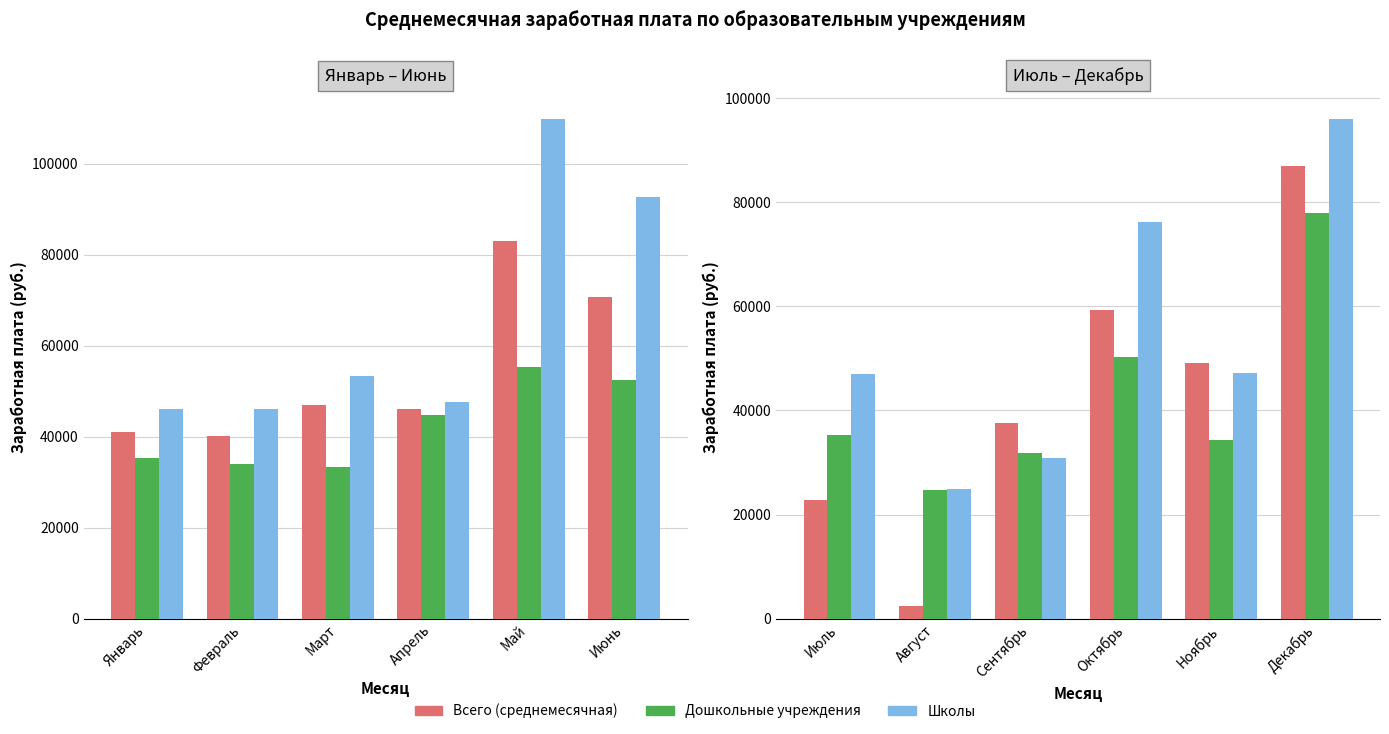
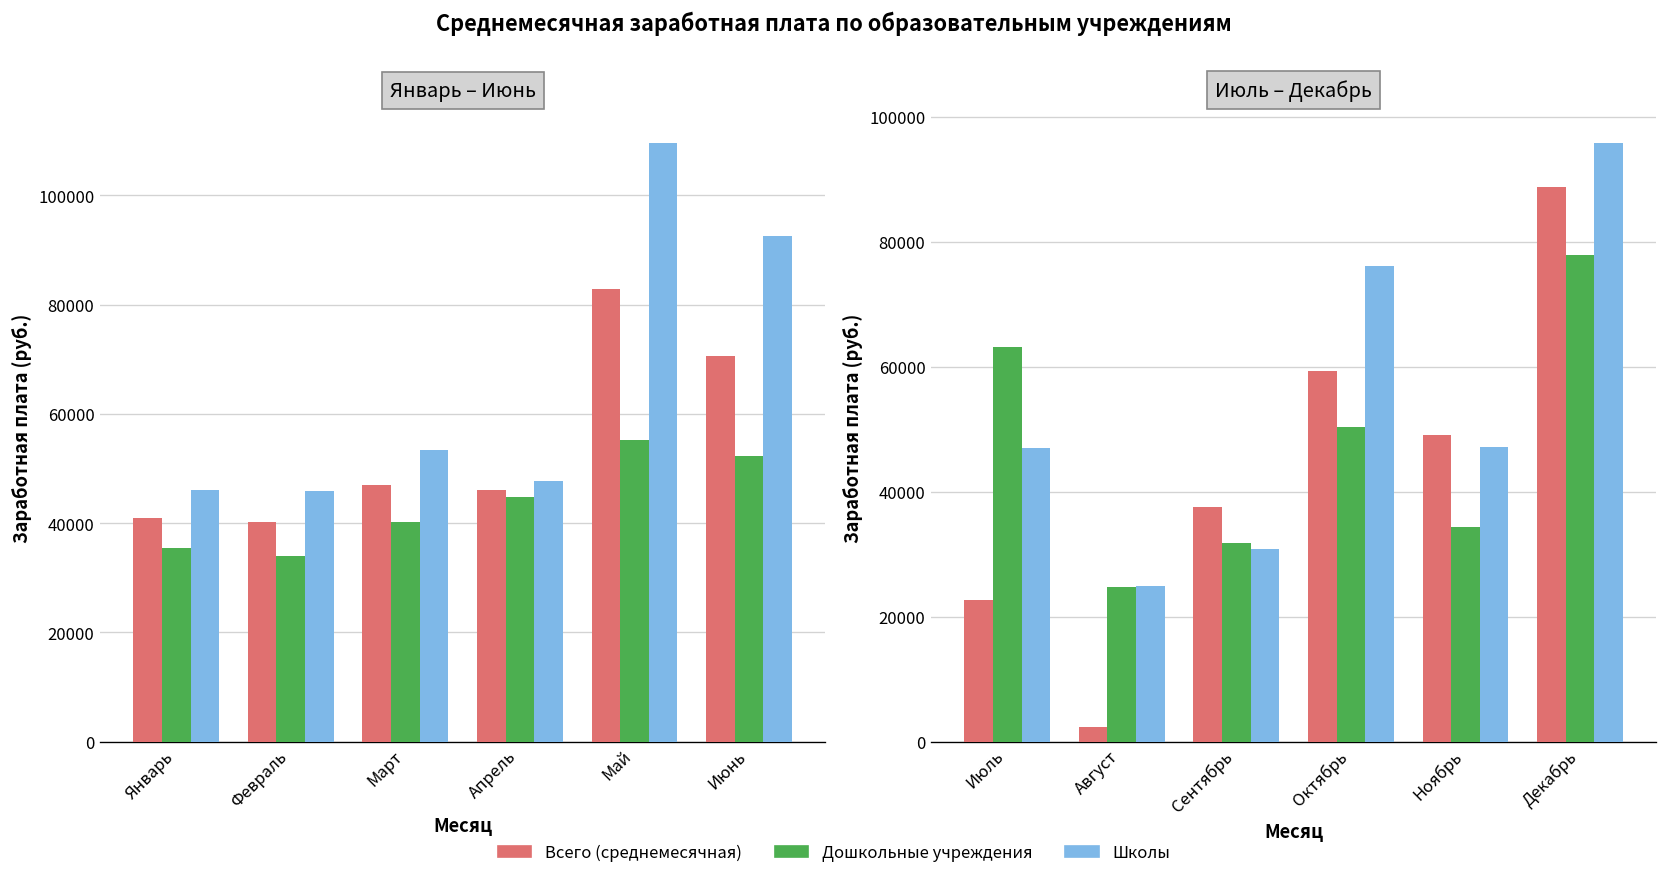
  {
    "Январь – Июнь": {
      "Всего (среднемесячная)": {
        "Январь": 41000,
        "Февраль": 40000,
        "Март": 47000,
        "Апрель": 46000,
        "Май": 83000,
        "Июнь": 71000
      },
      "Дошкольные учреждения": {
        "Январь": 35000,
        "Февраль": 34000,
-       "Март": 33000,
+       "Март": 40000,
        "Апрель": 45000,
        "Май": 55000,
        "Июнь": 52000
      },
      "Школы": {
        "Январь": 46000,
        "Февраль": 46000,
        "Март": 53000,
        "Апрель": 48000,
        "Май": 110000,
        "Июнь": 93000
      }
    },
    "Июль – Декабрь": {
      "Всего (среднемесячная)": {
        "Июль": 23000,
        "Август": 2000,
        "Сентябрь": 37000,
        "Октябрь": 59000,
        "Ноябрь": 49000,
-       "Декабрь": 87000
+       "Декабрь": 89000
      },
      "Дошкольные учреждения": {
-       "Июль": 35000,
+       "Июль": 63000,
        "Август": 25000,
        "Сентябрь": 32000,
        "Октябрь": 50000,
        "Ноябрь": 34000,
        "Декабрь": 78000
      },
      "Школы": {
        "Июль": 47000,
        "Август": 25000,
        "Сентябрь": 31000,
        "Октябрь": 76000,
        "Ноябрь": 47000,
        "Декабрь": 96000
      }
    }
  }
